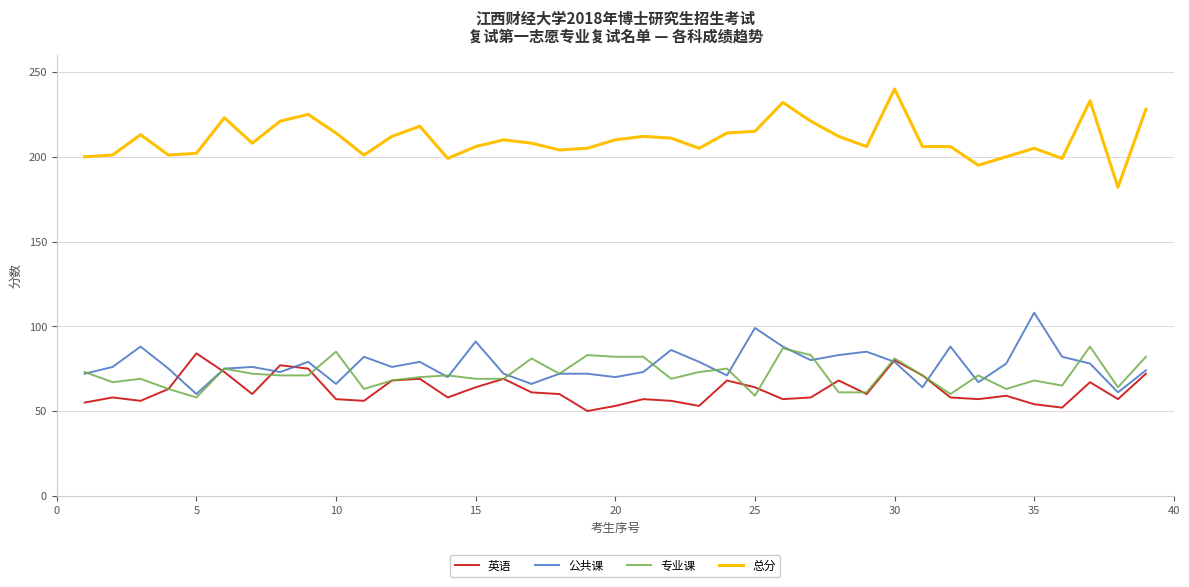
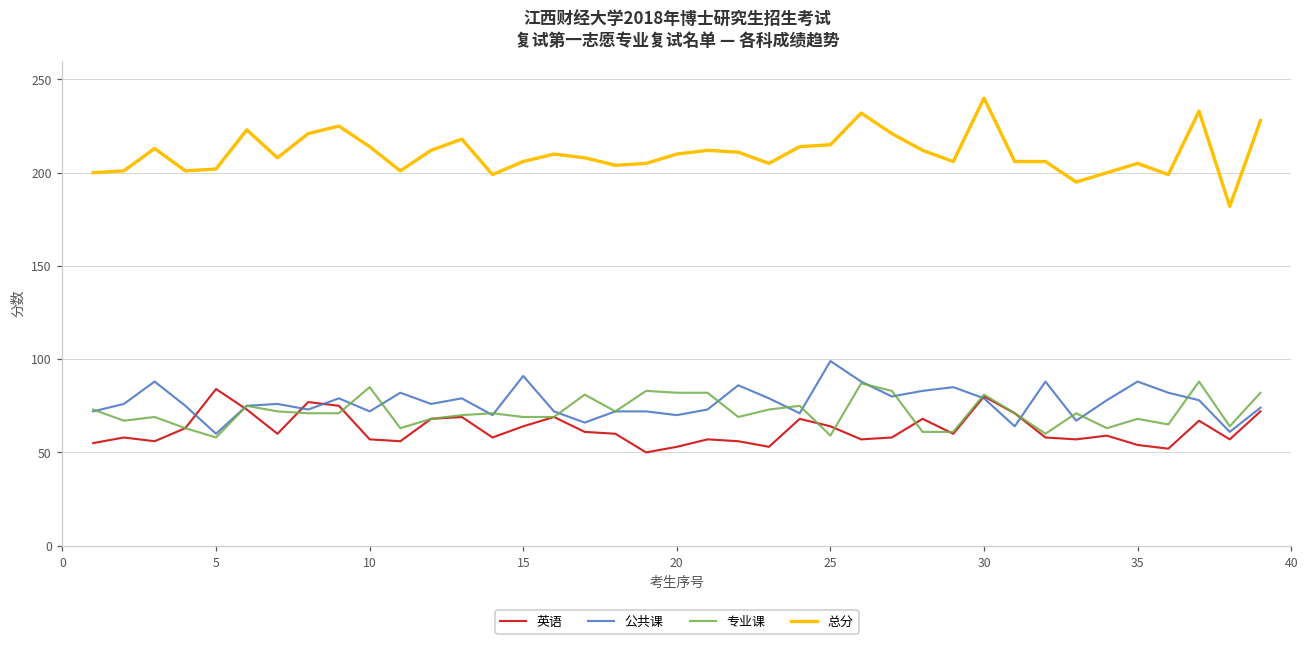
  {
    "英语": {
      "5": 84,
      "10": 57,
      "15": 64,
      "20": 53,
      "25": 64,
      "35": 54
    },
    "公共课": {
      "5": 60,
-     "10": 66,
+     "10": 72,
      "15": 91,
      "20": 70,
      "25": 99,
-     "35": 108
+     "35": 88
    },
    "专业课": {
      "5": 58,
      "10": 85,
      "15": 69,
      "20": 82,
      "25": 59,
      "35": 68
    },
    "总分": {
      "5": 202,
      "10": 214,
      "15": 206,
      "20": 210,
      "25": 215,
      "30": 240,
      "35": 205
    }
  }
